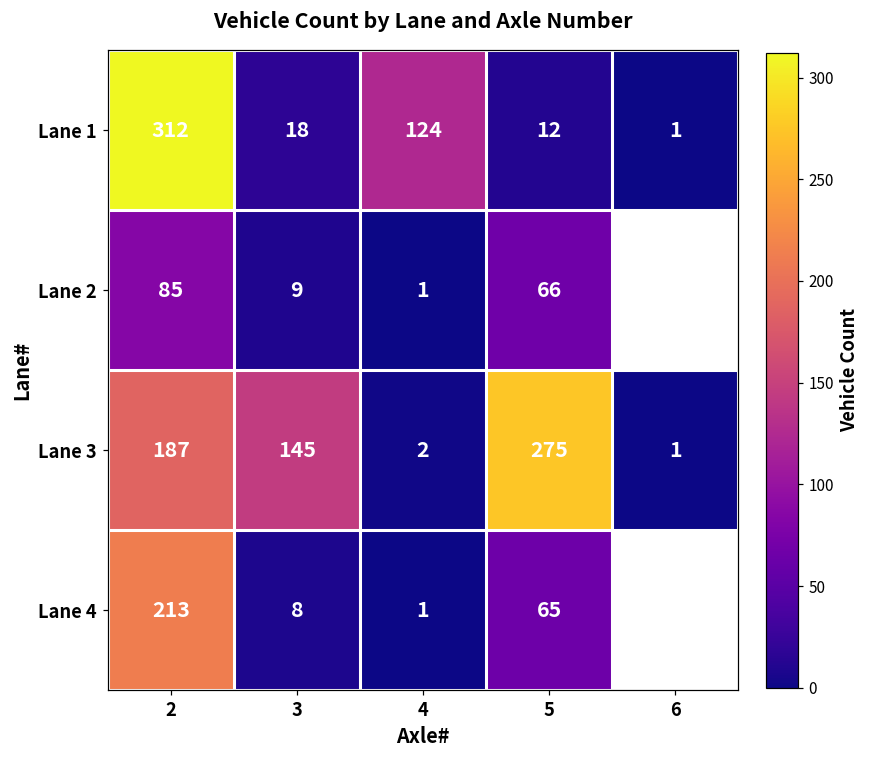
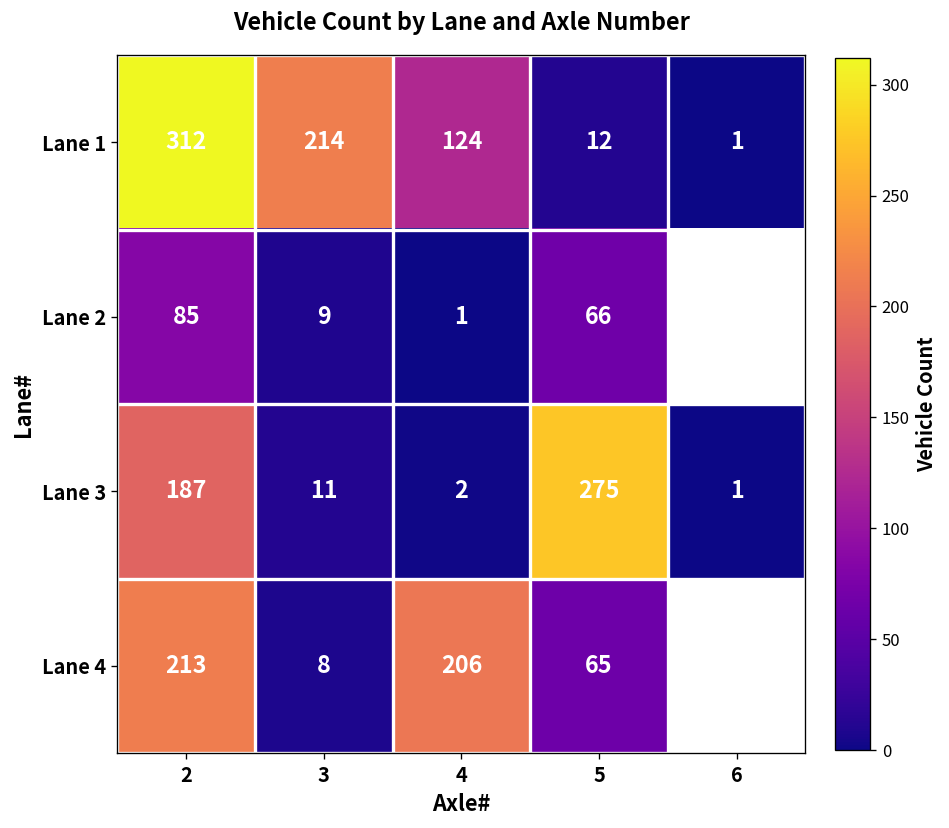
  {
    "Lane 1": {
      "2": 312,
-     "3": 18,
+     "3": 214,
      "4": 124,
      "5": 12,
      "6": 1
    },
    "Lane 2": {
      "2": 85,
      "3": 9,
      "4": 1,
      "5": 66
    },
    "Lane 3": {
      "2": 187,
-     "3": 145,
+     "3": 11,
      "4": 2,
      "5": 275,
      "6": 1
    },
    "Lane 4": {
      "2": 213,
      "3": 8,
-     "4": 1,
+     "4": 206,
      "5": 65
    }
  }
